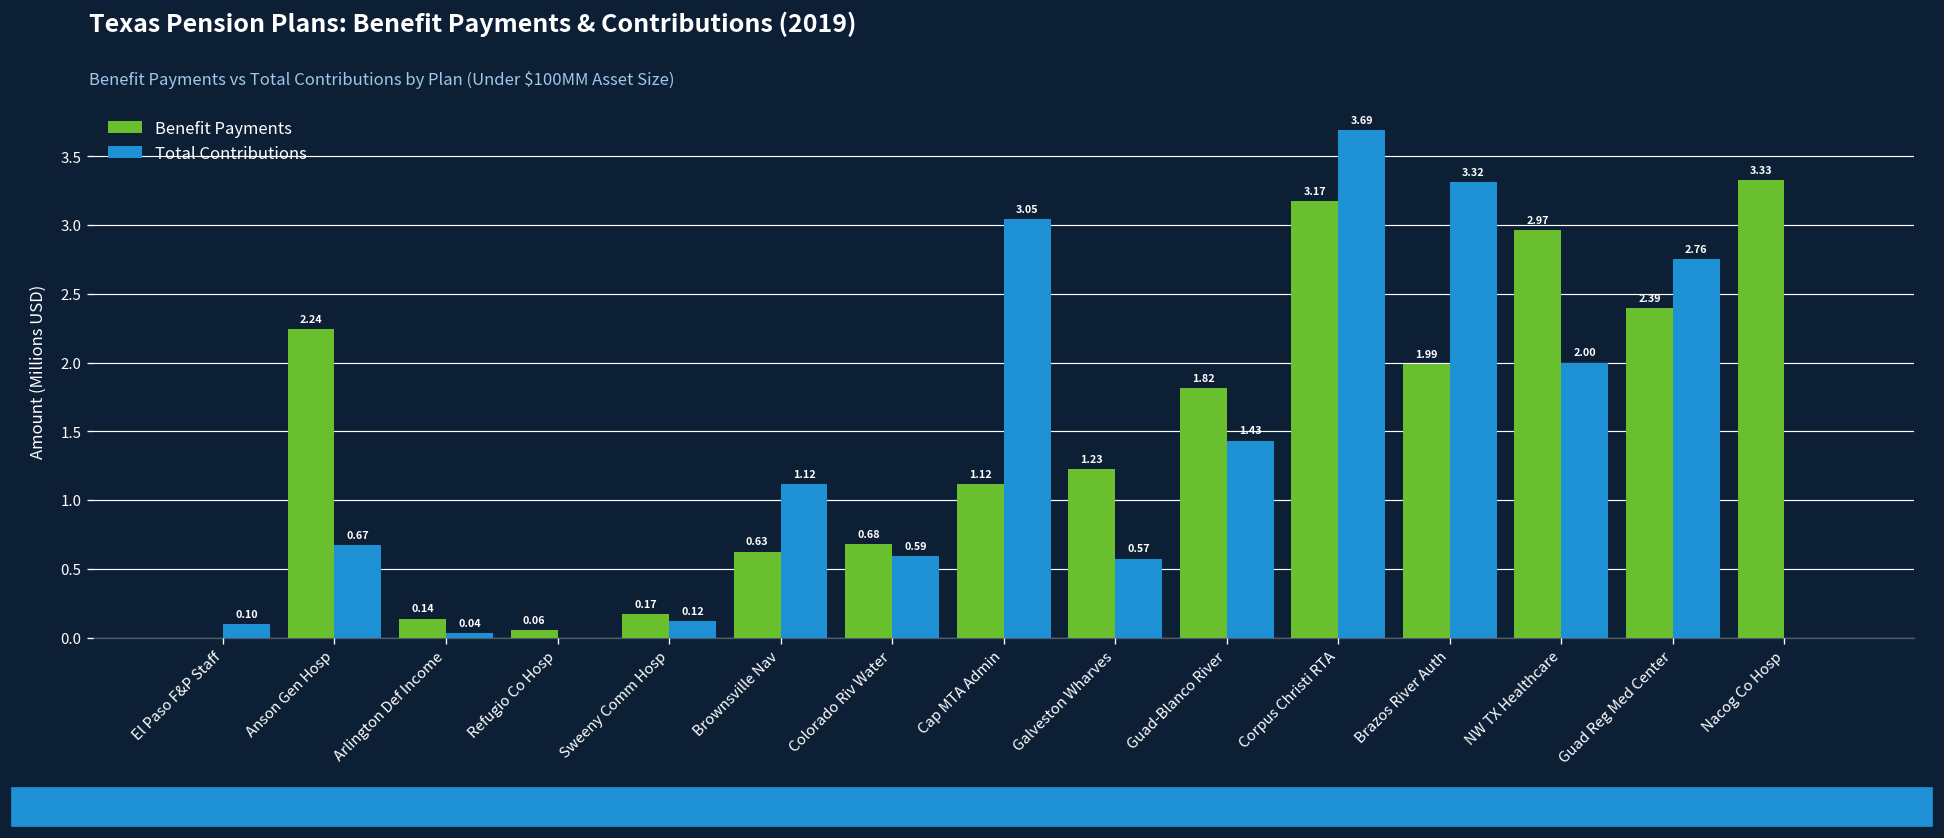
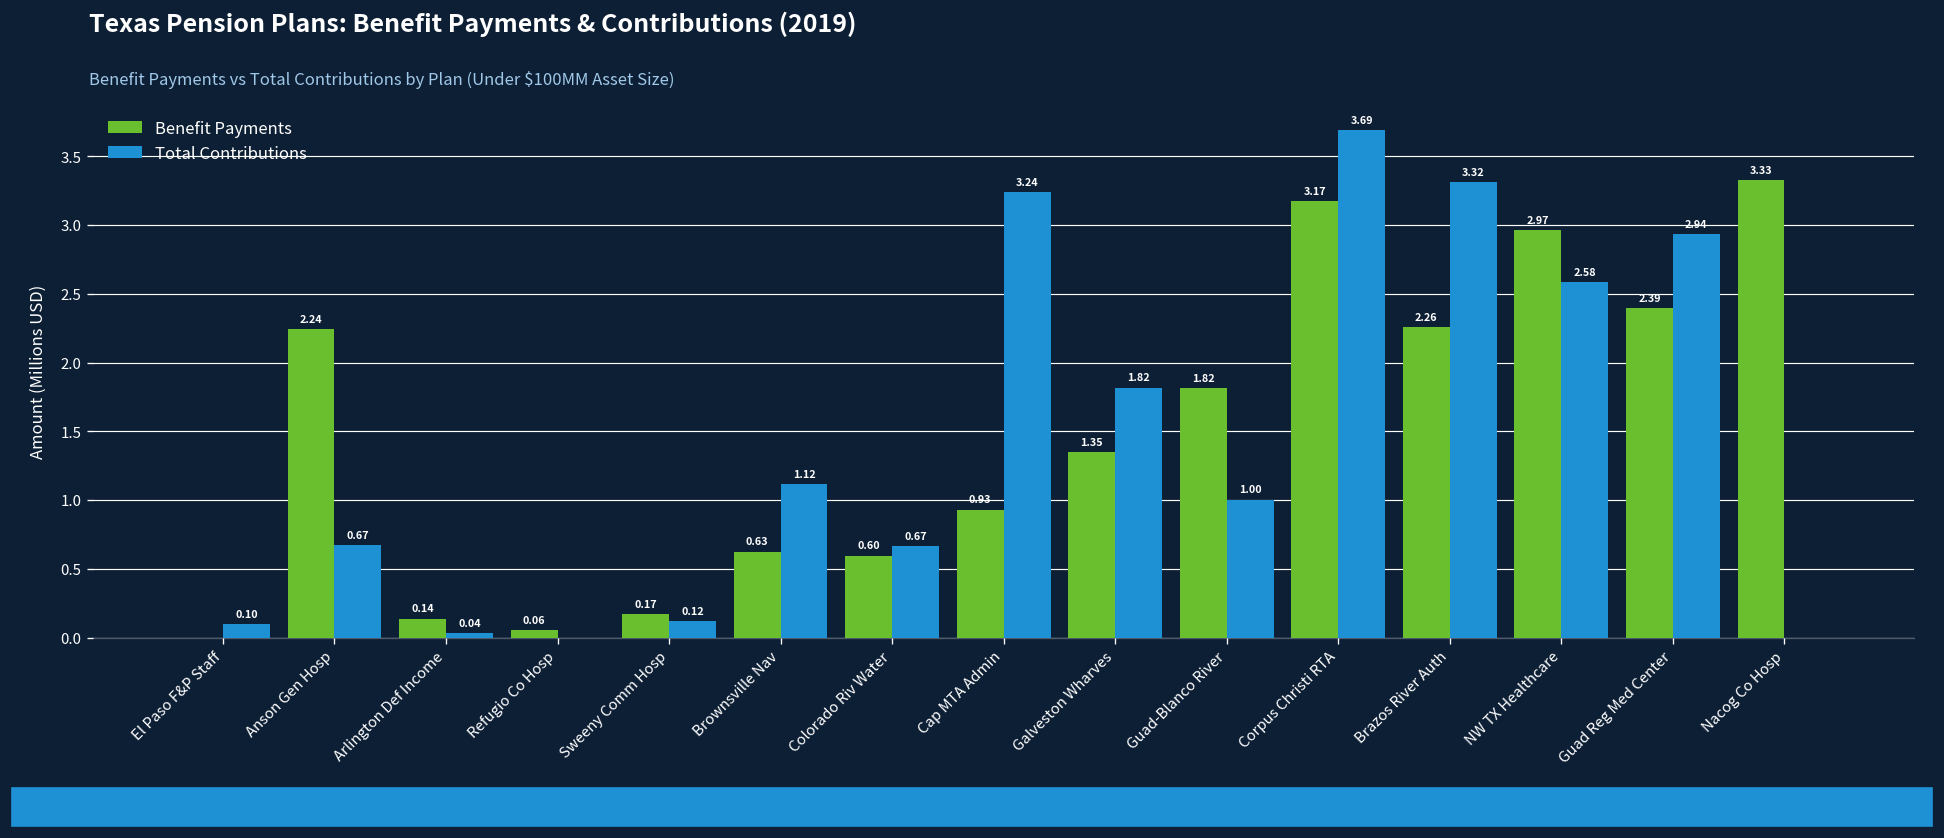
  {
    "Benefit Payments": {
      "Anson Gen Hosp": 2.24,
      "Arlington Def Income": 0.14,
      "Refugio Co Hosp": 0.06,
      "Sweeny Comm Hosp": 0.17,
      "Brownsville Nav": 0.63,
-     "Colorado Riv Water": 0.68,
-     "Cap MTA Admin": 1.12,
-     "Galveston Wharves": 1.23,
+     "Colorado Riv Water": 0.60,
+     "Cap MTA Admin": 0.93,
+     "Galveston Wharves": 1.35,
      "Guad-Blanco River": 1.82,
      "Corpus Christi RTA": 3.17,
-     "Brazos River Auth": 1.99,
+     "Brazos River Auth": 2.26,
      "NW TX Healthcare": 2.97,
      "Guad Reg Med Center": 2.39,
      "Nacog Co Hosp": 3.33
    },
    "Total Contributions": {
      "El Paso F&P Staff": 0.10,
      "Anson Gen Hosp": 0.67,
      "Arlington Def Income": 0.04,
      "Sweeny Comm Hosp": 0.12,
      "Brownsville Nav": 1.12,
-     "Colorado Riv Water": 0.59,
-     "Cap MTA Admin": 3.05,
-     "Galveston Wharves": 0.57,
-     "Guad-Blanco River": 1.43,
+     "Colorado Riv Water": 0.67,
+     "Cap MTA Admin": 3.24,
+     "Galveston Wharves": 1.82,
+     "Guad-Blanco River": 1.00,
      "Corpus Christi RTA": 3.69,
      "Brazos River Auth": 3.32,
-     "NW TX Healthcare": 2.00,
-     "Guad Reg Med Center": 2.76
+     "NW TX Healthcare": 2.58,
+     "Guad Reg Med Center": 2.94
    }
  }
